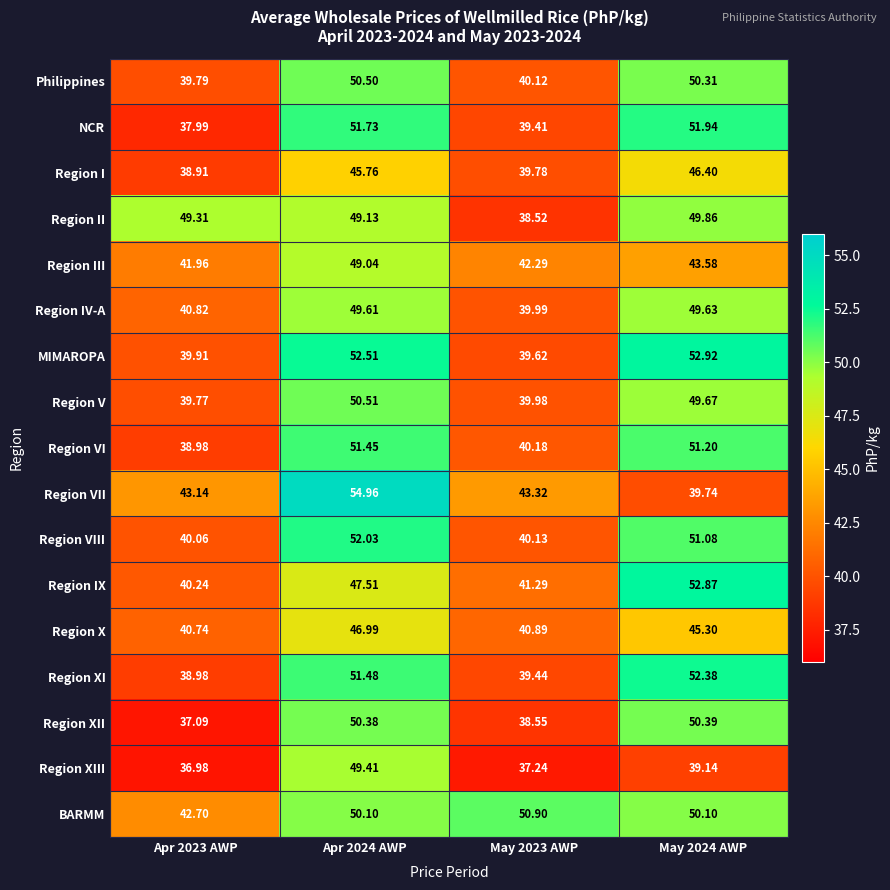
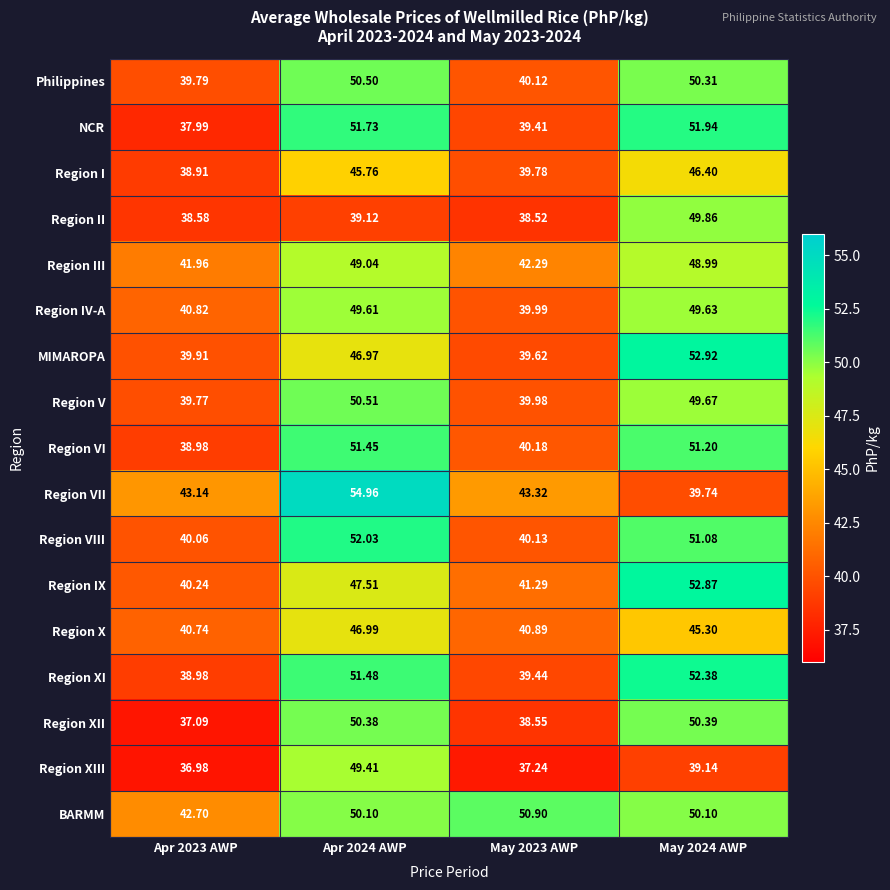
  {
    "Philippines": {
      "Apr 2023 AWP": 39.79,
      "Apr 2024 AWP": 50.50,
      "May 2023 AWP": 40.12,
      "May 2024 AWP": 50.31
    },
    "NCR": {
      "Apr 2023 AWP": 37.99,
      "Apr 2024 AWP": 51.73,
      "May 2023 AWP": 39.41,
      "May 2024 AWP": 51.94
    },
    "Region I": {
      "Apr 2023 AWP": 38.91,
      "Apr 2024 AWP": 45.76,
      "May 2023 AWP": 39.78,
      "May 2024 AWP": 46.40
    },
    "Region II": {
-     "Apr 2023 AWP": 49.31,
-     "Apr 2024 AWP": 49.13,
+     "Apr 2023 AWP": 38.58,
+     "Apr 2024 AWP": 39.12,
      "May 2023 AWP": 38.52,
      "May 2024 AWP": 49.86
    },
    "Region III": {
      "Apr 2023 AWP": 41.96,
      "Apr 2024 AWP": 49.04,
      "May 2023 AWP": 42.29,
-     "May 2024 AWP": 43.58
+     "May 2024 AWP": 48.99
    },
    "Region IV-A": {
      "Apr 2023 AWP": 40.82,
      "Apr 2024 AWP": 49.61,
      "May 2023 AWP": 39.99,
      "May 2024 AWP": 49.63
    },
    "MIMAROPA": {
      "Apr 2023 AWP": 39.91,
-     "Apr 2024 AWP": 52.51,
+     "Apr 2024 AWP": 46.97,
      "May 2023 AWP": 39.62,
      "May 2024 AWP": 52.92
    },
    "Region V": {
      "Apr 2023 AWP": 39.77,
      "Apr 2024 AWP": 50.51,
      "May 2023 AWP": 39.98,
      "May 2024 AWP": 49.67
    },
    "Region VI": {
      "Apr 2023 AWP": 38.98,
      "Apr 2024 AWP": 51.45,
      "May 2023 AWP": 40.18,
      "May 2024 AWP": 51.20
    },
    "Region VII": {
      "Apr 2023 AWP": 43.14,
      "Apr 2024 AWP": 54.96,
      "May 2023 AWP": 43.32,
      "May 2024 AWP": 39.74
    },
    "Region VIII": {
      "Apr 2023 AWP": 40.06,
      "Apr 2024 AWP": 52.03,
      "May 2023 AWP": 40.13,
      "May 2024 AWP": 51.08
    },
    "Region IX": {
      "Apr 2023 AWP": 40.24,
      "Apr 2024 AWP": 47.51,
      "May 2023 AWP": 41.29,
      "May 2024 AWP": 52.87
    },
    "Region X": {
      "Apr 2023 AWP": 40.74,
      "Apr 2024 AWP": 46.99,
      "May 2023 AWP": 40.89,
      "May 2024 AWP": 45.30
    },
    "Region XI": {
      "Apr 2023 AWP": 38.98,
      "Apr 2024 AWP": 51.48,
      "May 2023 AWP": 39.44,
      "May 2024 AWP": 52.38
    },
    "Region XII": {
      "Apr 2023 AWP": 37.09,
      "Apr 2024 AWP": 50.38,
      "May 2023 AWP": 38.55,
      "May 2024 AWP": 50.39
    },
    "Region XIII": {
      "Apr 2023 AWP": 36.98,
      "Apr 2024 AWP": 49.41,
      "May 2023 AWP": 37.24,
      "May 2024 AWP": 39.14
    },
    "BARMM": {
      "Apr 2023 AWP": 42.70,
      "Apr 2024 AWP": 50.10,
      "May 2023 AWP": 50.90,
      "May 2024 AWP": 50.10
    }
  }
